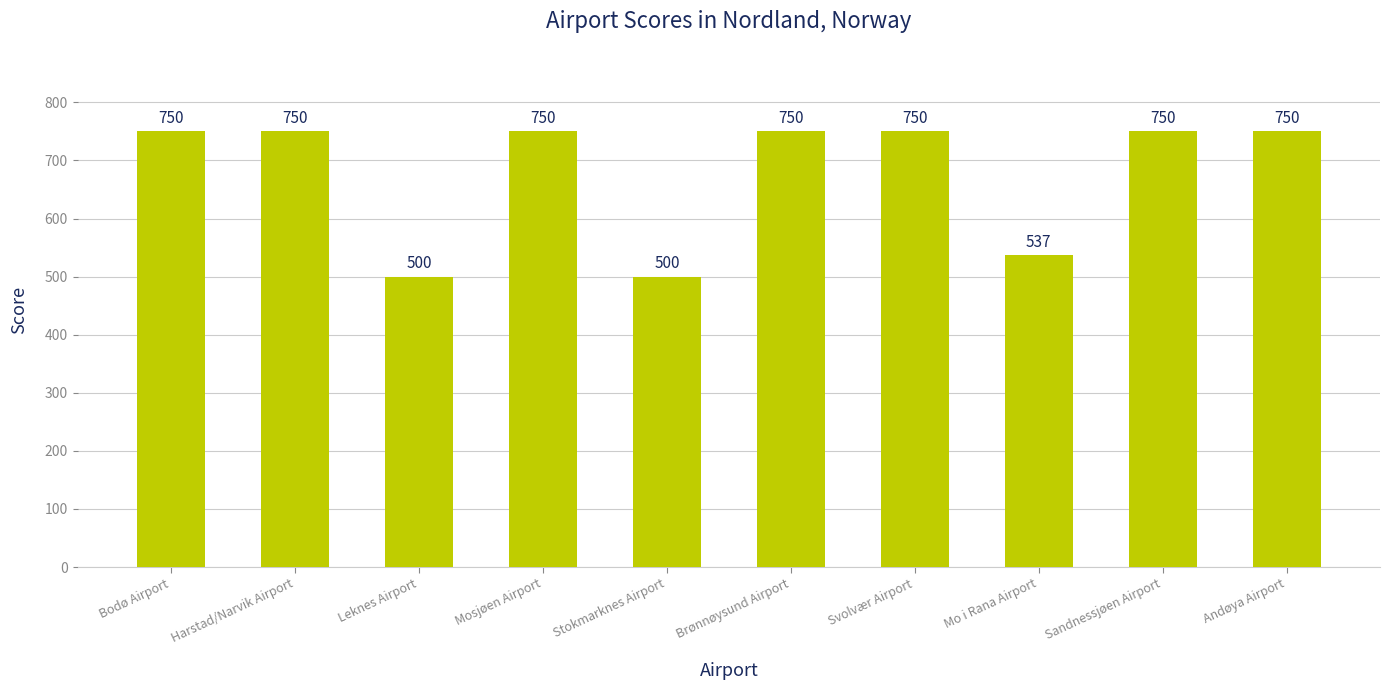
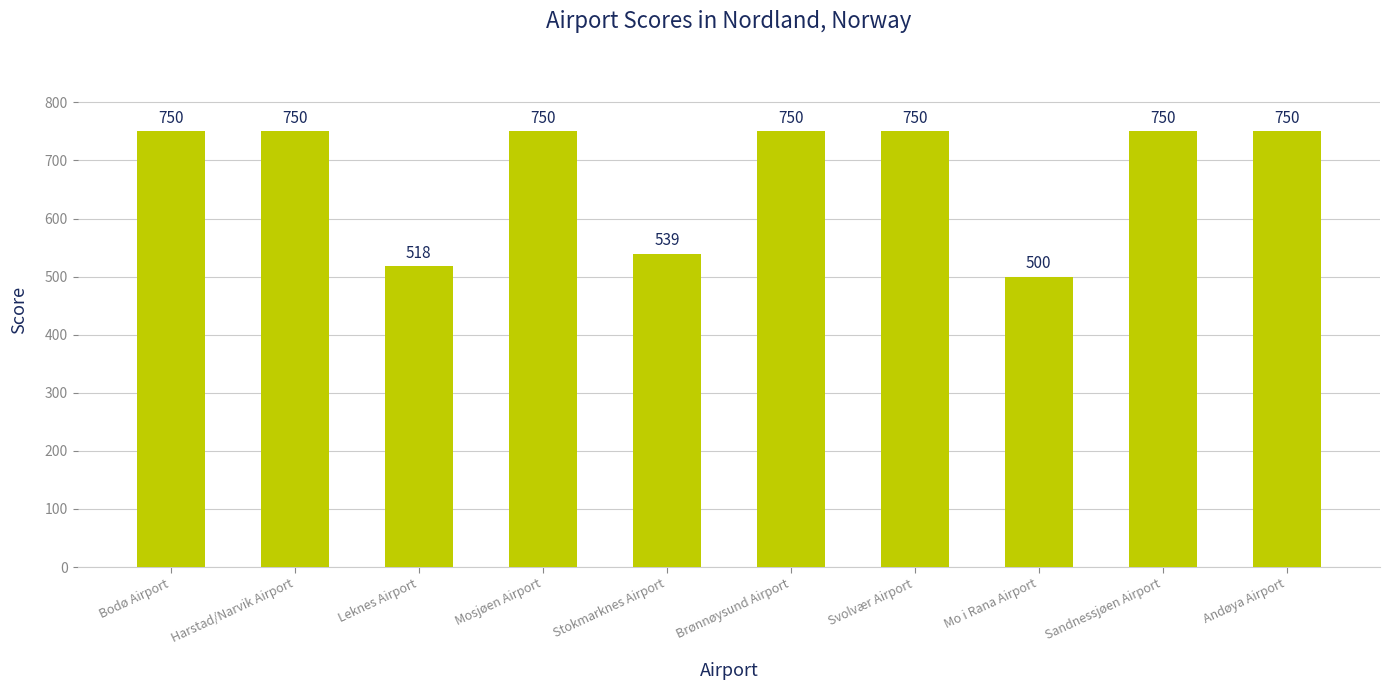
  {
    "Bodø Airport": 750,
    "Harstad/Narvik Airport": 750,
-   "Leknes Airport": 500,
+   "Leknes Airport": 518,
    "Mosjøen Airport": 750,
-   "Stokmarknes Airport": 500,
+   "Stokmarknes Airport": 539,
    "Brønnøysund Airport": 750,
    "Svolvær Airport": 750,
-   "Mo i Rana Airport": 537,
+   "Mo i Rana Airport": 500,
    "Sandnessjøen Airport": 750,
    "Andøya Airport": 750
  }
